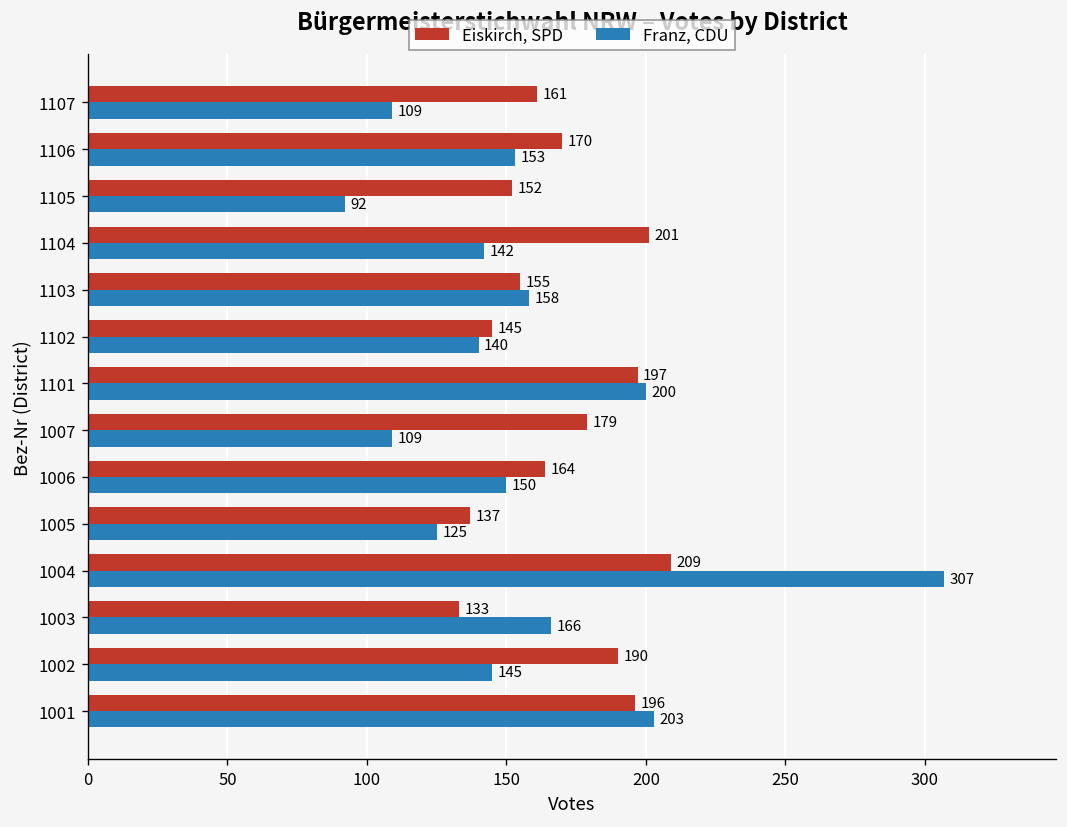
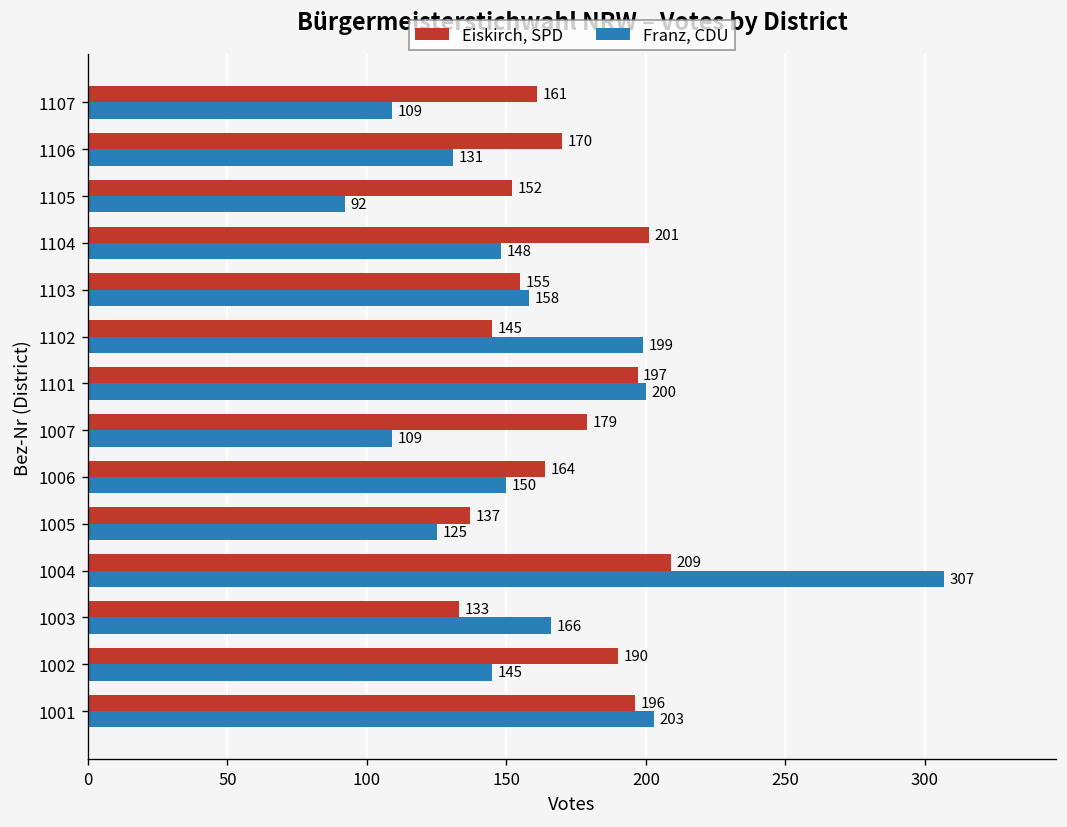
  {
    "Eiskirch, SPD": {
      "1107": 161,
      "1106": 170,
      "1105": 152,
      "1104": 201,
      "1103": 155,
      "1102": 145,
      "1101": 197,
      "1007": 179,
      "1006": 164,
      "1005": 137,
      "1004": 209,
      "1003": 133,
      "1002": 190,
      "1001": 196
    },
    "Franz, CDU": {
      "1107": 109,
-     "1106": 153,
+     "1106": 131,
      "1105": 92,
-     "1104": 142,
+     "1104": 148,
      "1103": 158,
-     "1102": 140,
+     "1102": 199,
      "1101": 200,
      "1007": 109,
      "1006": 150,
      "1005": 125,
      "1004": 307,
      "1003": 166,
      "1002": 145,
      "1001": 203
    }
  }
